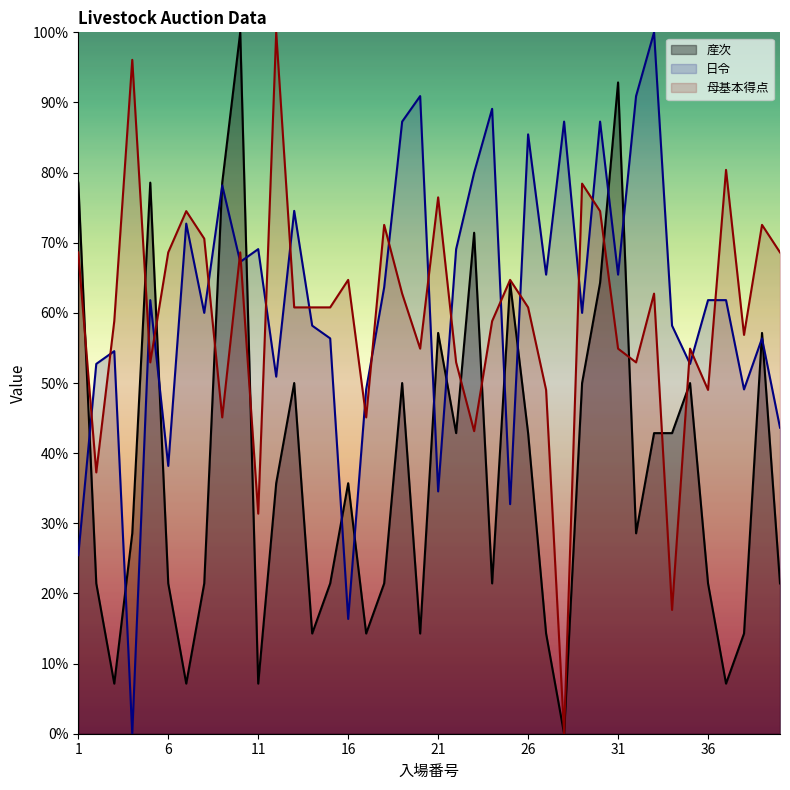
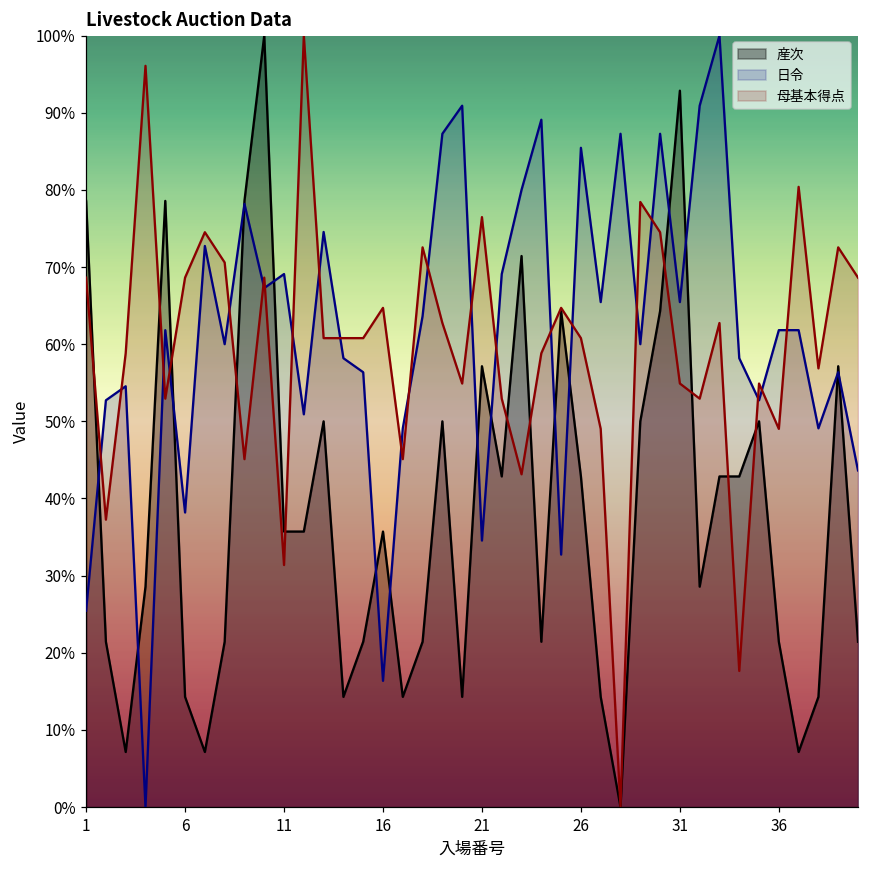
  {
    "産次": {
      "1": "79%",
-     "6": "21%",
-     "11": "7%",
+     "6": "14%",
+     "11": "36%",
      "16": "36%",
      "21": "57%",
      "26": "43%",
      "31": "93%",
      "36": "21%"
    }
  }
